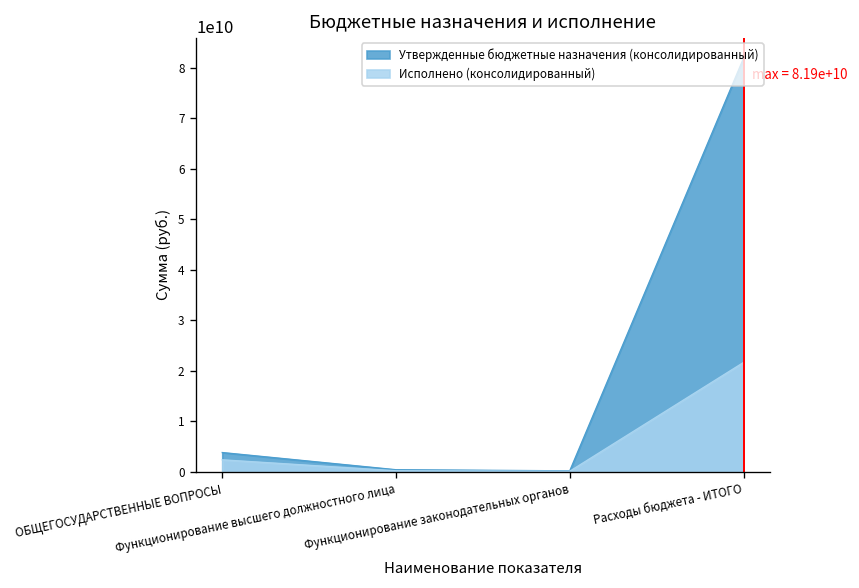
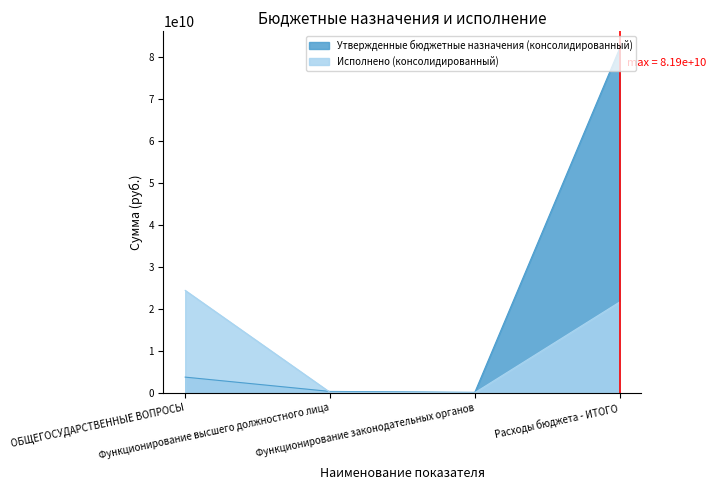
  {
    "Утвержденные бюджетные назначения (консолидированный)": {
      "ОБЩЕГОСУДАРСТВЕННЫЕ ВОПРОСЫ": 4000000000
    },
    "Исполнено (консолидированный)": {
-     "ОБЩЕГОСУДАРСТВЕННЫЕ ВОПРОСЫ": 2000000000,
+     "ОБЩЕГОСУДАРСТВЕННЫЕ ВОПРОСЫ": 24000000000,
      "Расходы бюджета - ИТОГО": 22000000000
    }
  }
